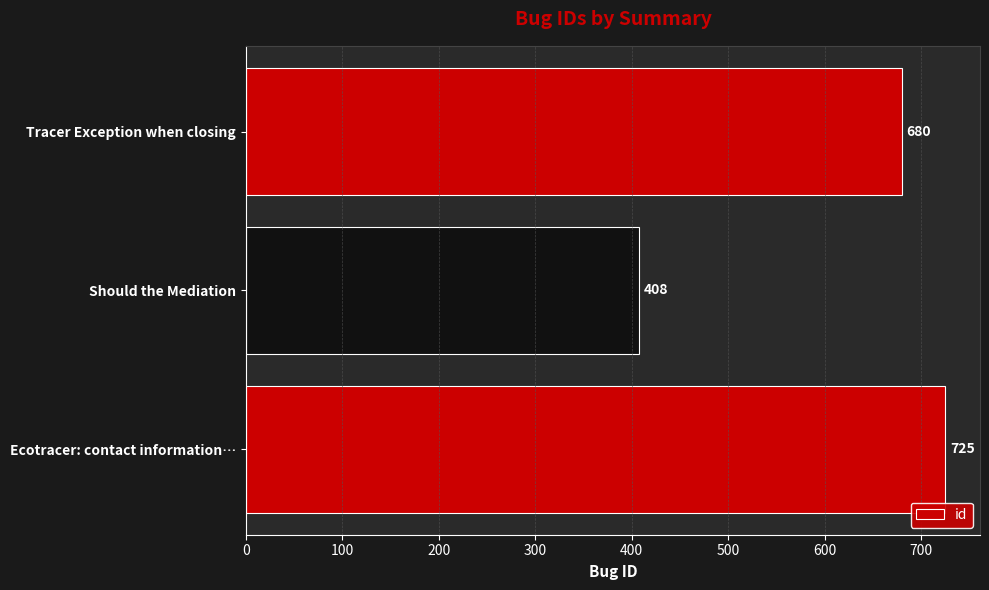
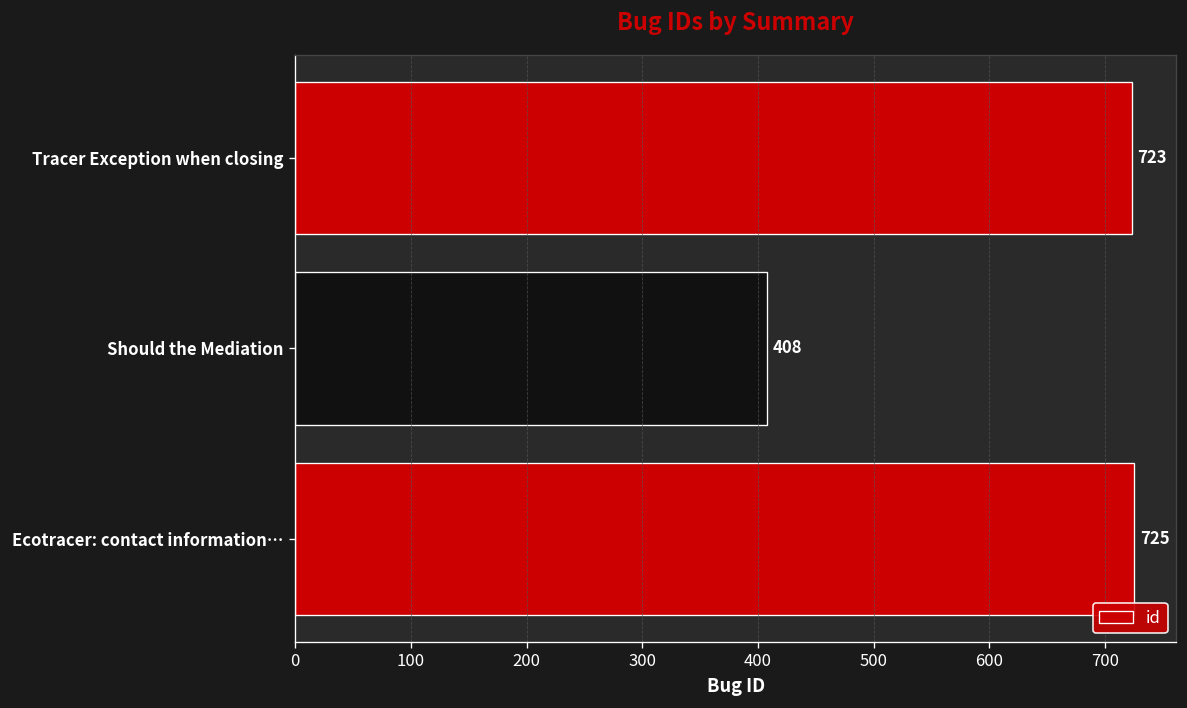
  {
-   "Tracer Exception when closing": 680,
+   "Tracer Exception when closing": 723,
    "Should the Mediation": 408,
    "Ecotracer: contact information…": 725
  }
